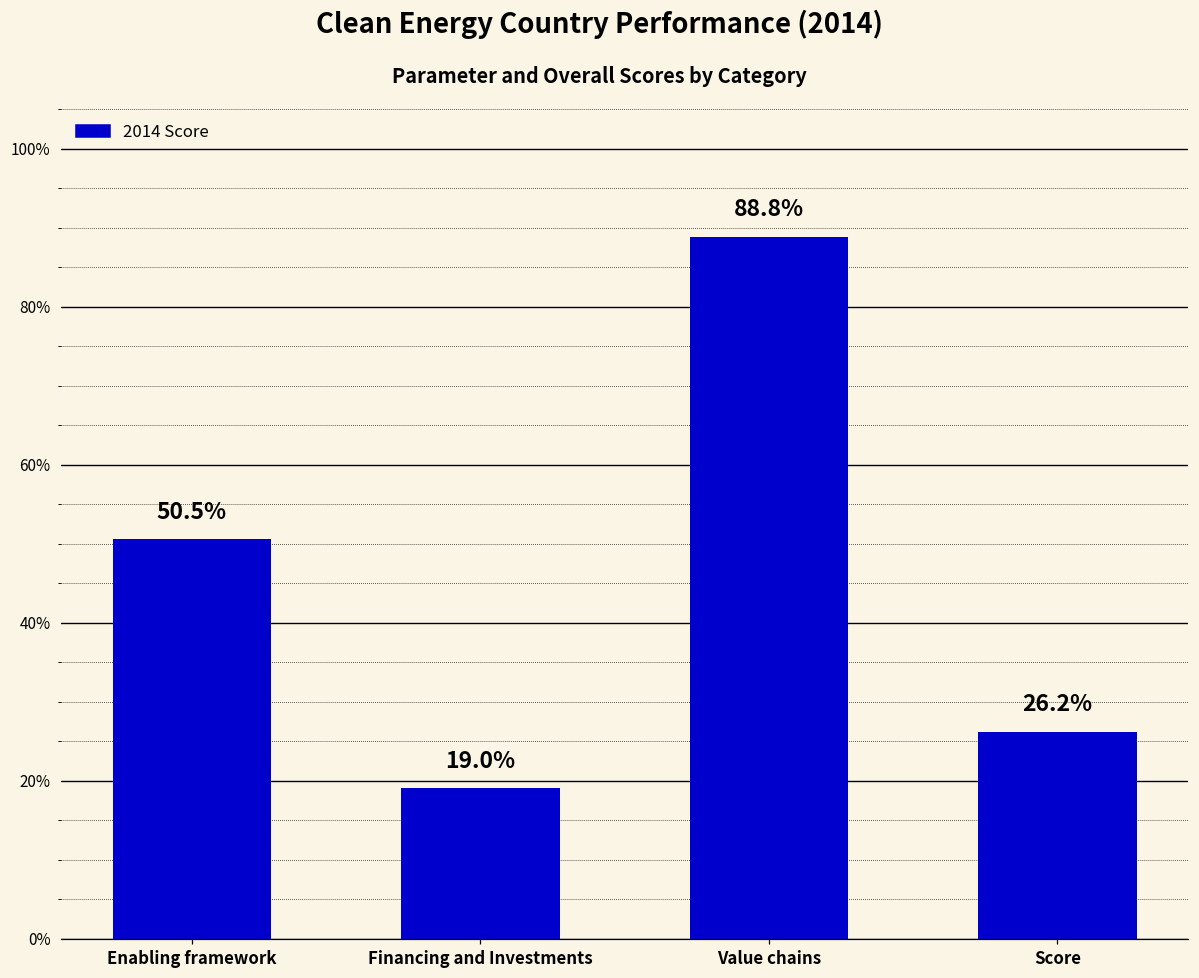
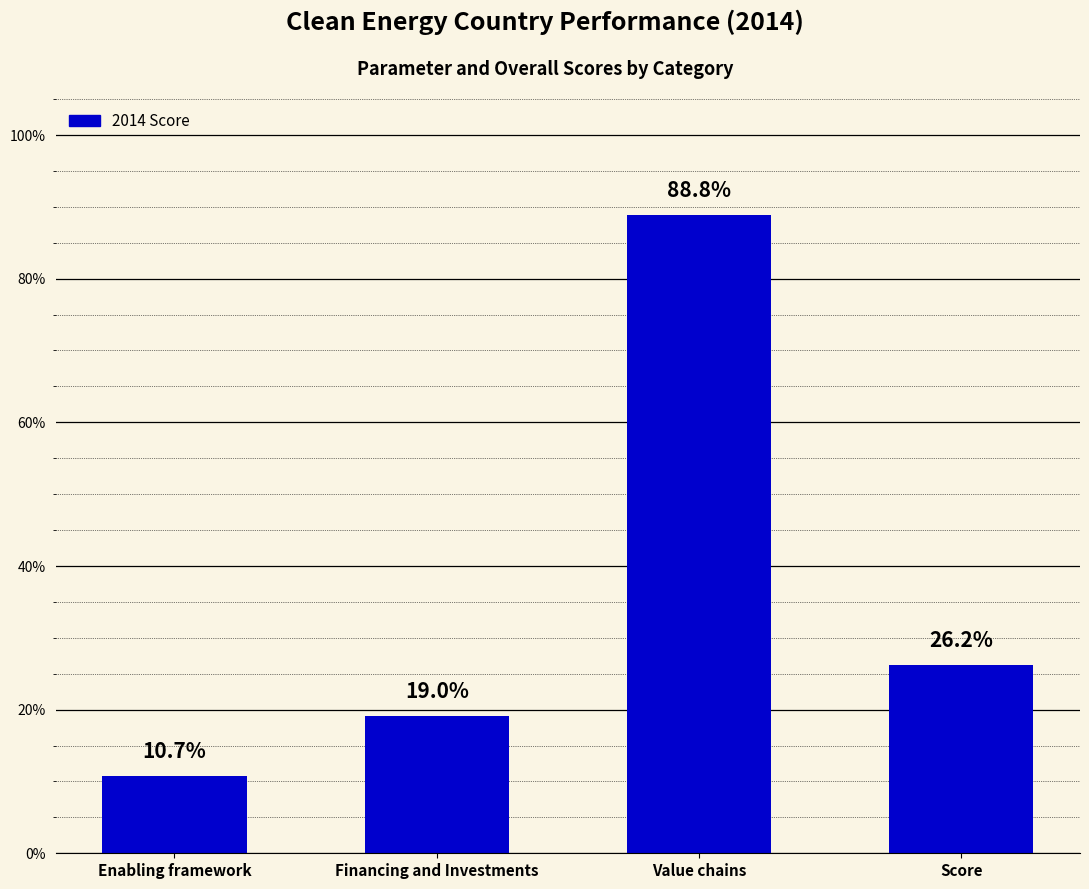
  {
-   "Enabling framework": "50.5%",
+   "Enabling framework": "10.7%",
    "Financing and Investments": "19.0%",
    "Value chains": "88.8%",
    "Score": "26.2%"
  }
